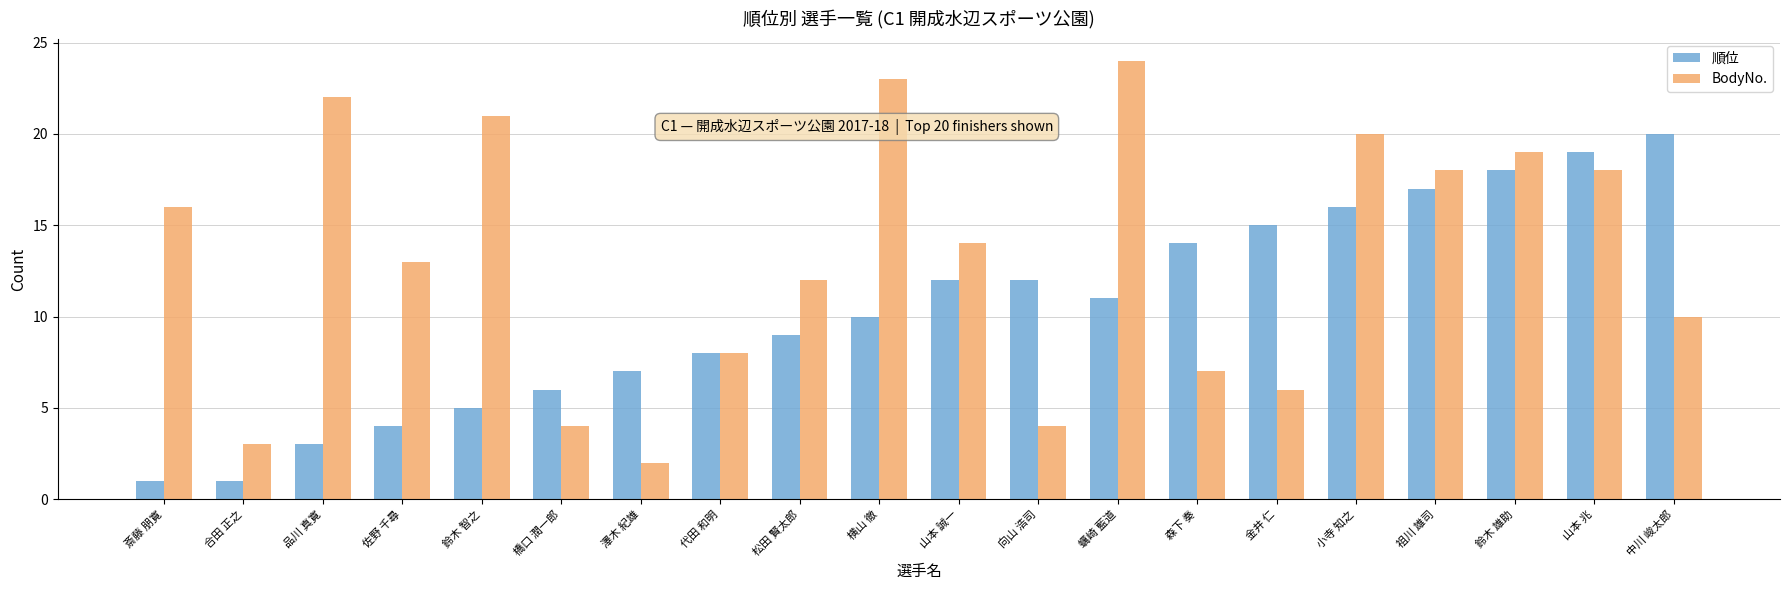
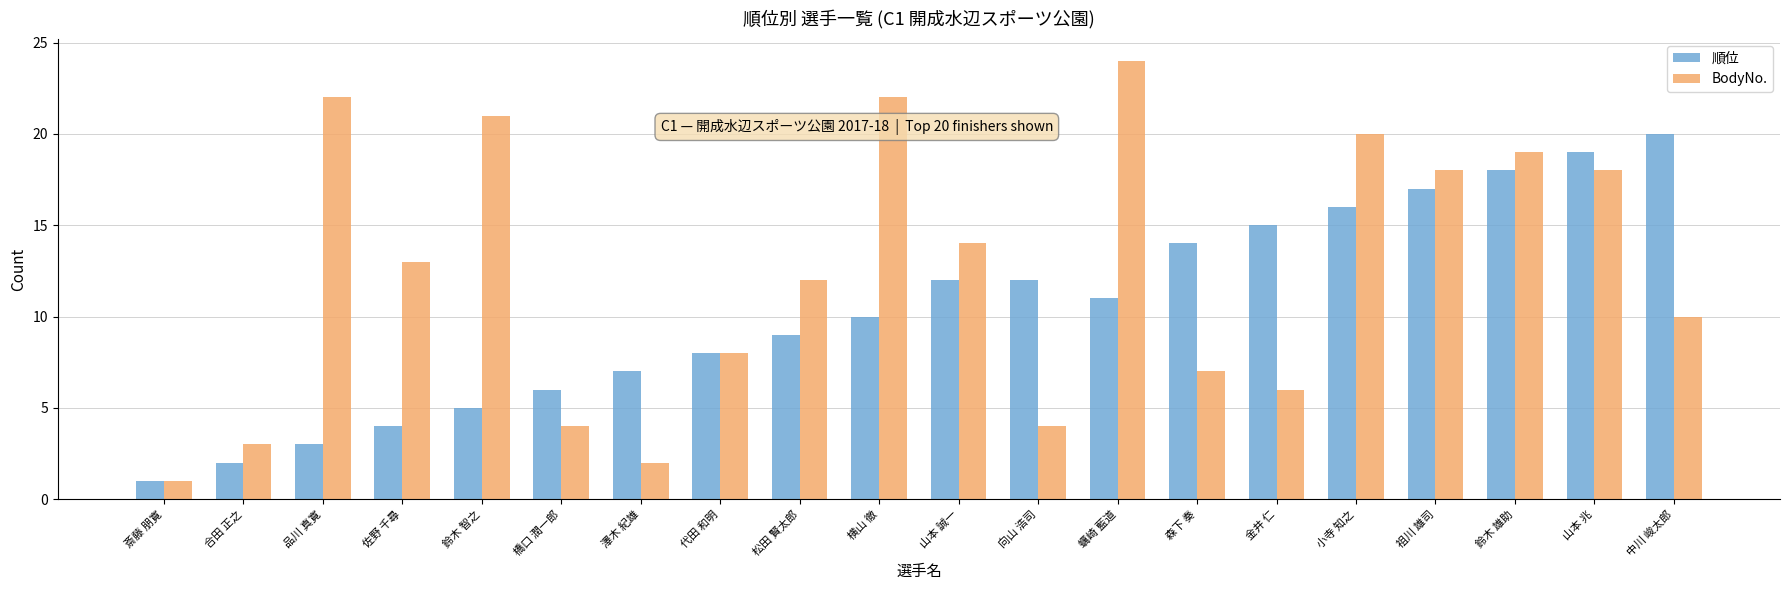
  {
    "順位": {
      "斎藤 朋寛": 1,
-     "合田 正之": 1,
+     "合田 正之": 2,
      "品川 真寛": 3,
      "佐野 千尋": 4,
      "鈴木 智之": 5,
      "橋口 潤一郎": 6,
      "澤木 紀雄": 7,
      "代田 和明": 8,
      "松田 賢太郎": 9,
      "横山 徹": 10,
      "山本 誠一": 12,
      "向山 浩司": 12,
      "蠣崎 藍道": 11,
      "森下 奏": 14,
      "金井 仁": 15,
      "小寺 知之": 16,
      "祖川 雄司": 17,
      "鈴木 雄助": 18,
      "山本 兆": 19,
      "中川 峻太郎": 20
    },
    "BodyNo.": {
-     "斎藤 朋寛": 16,
+     "斎藤 朋寛": 1,
      "合田 正之": 3,
      "品川 真寛": 22,
      "佐野 千尋": 13,
      "鈴木 智之": 21,
      "橋口 潤一郎": 4,
      "澤木 紀雄": 2,
      "代田 和明": 8,
      "松田 賢太郎": 12,
-     "横山 徹": 23,
+     "横山 徹": 22,
      "山本 誠一": 14,
      "向山 浩司": 4,
      "蠣崎 藍道": 24,
      "森下 奏": 7,
      "金井 仁": 6,
      "小寺 知之": 20,
      "祖川 雄司": 18,
      "鈴木 雄助": 19,
      "山本 兆": 18,
      "中川 峻太郎": 10
    }
  }
